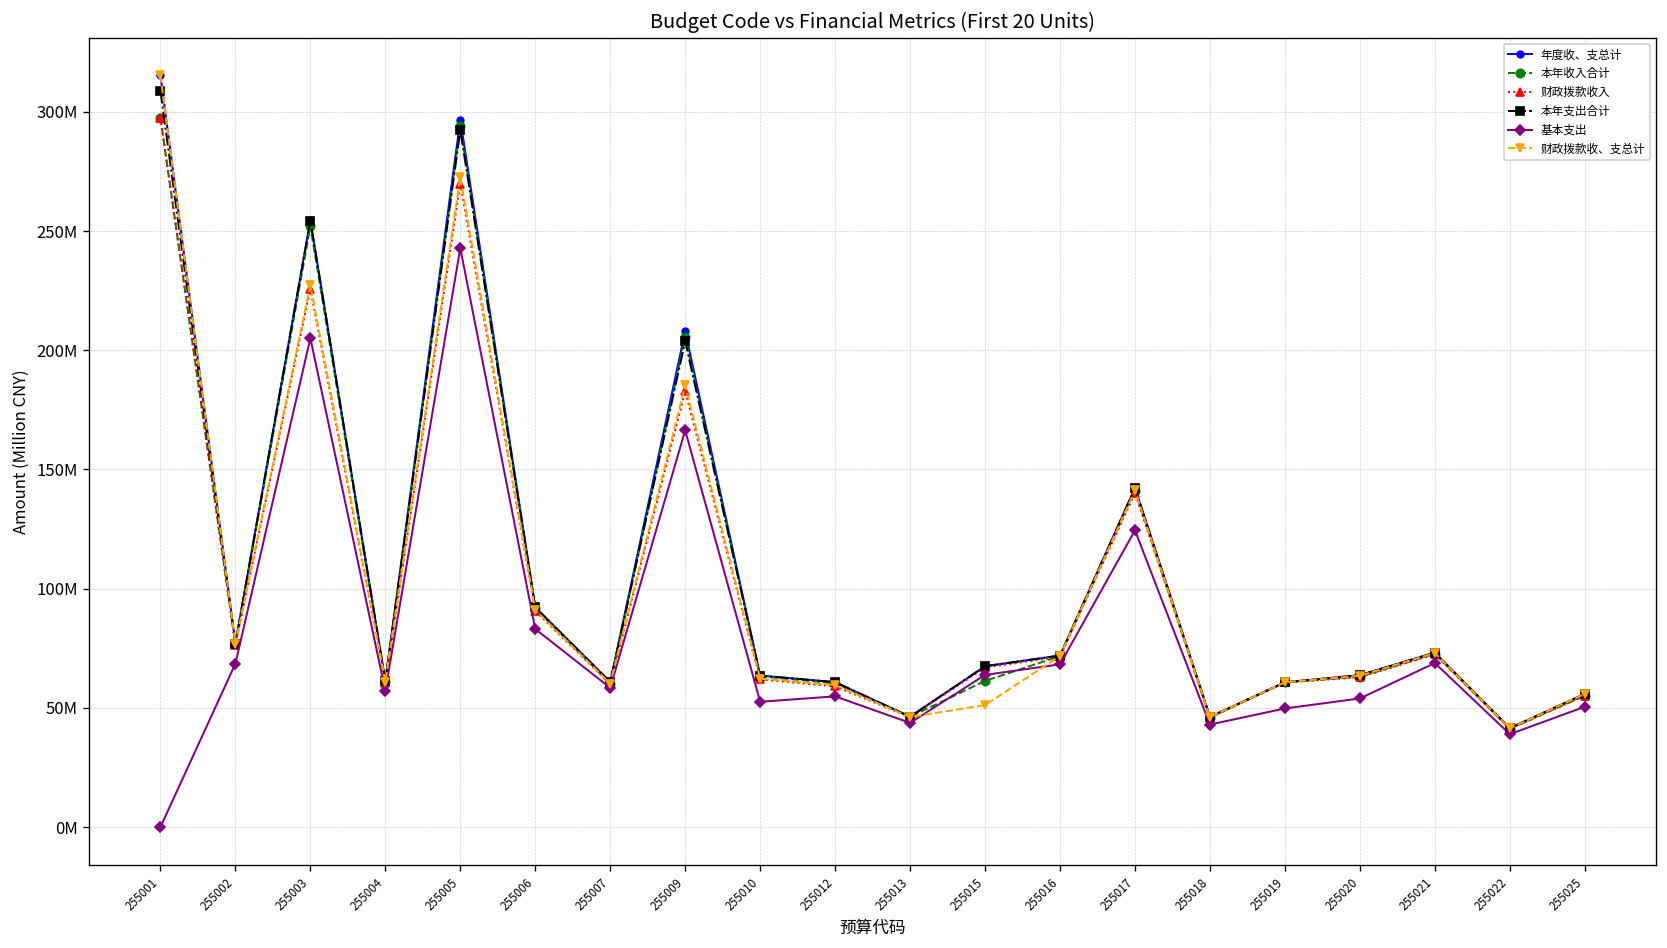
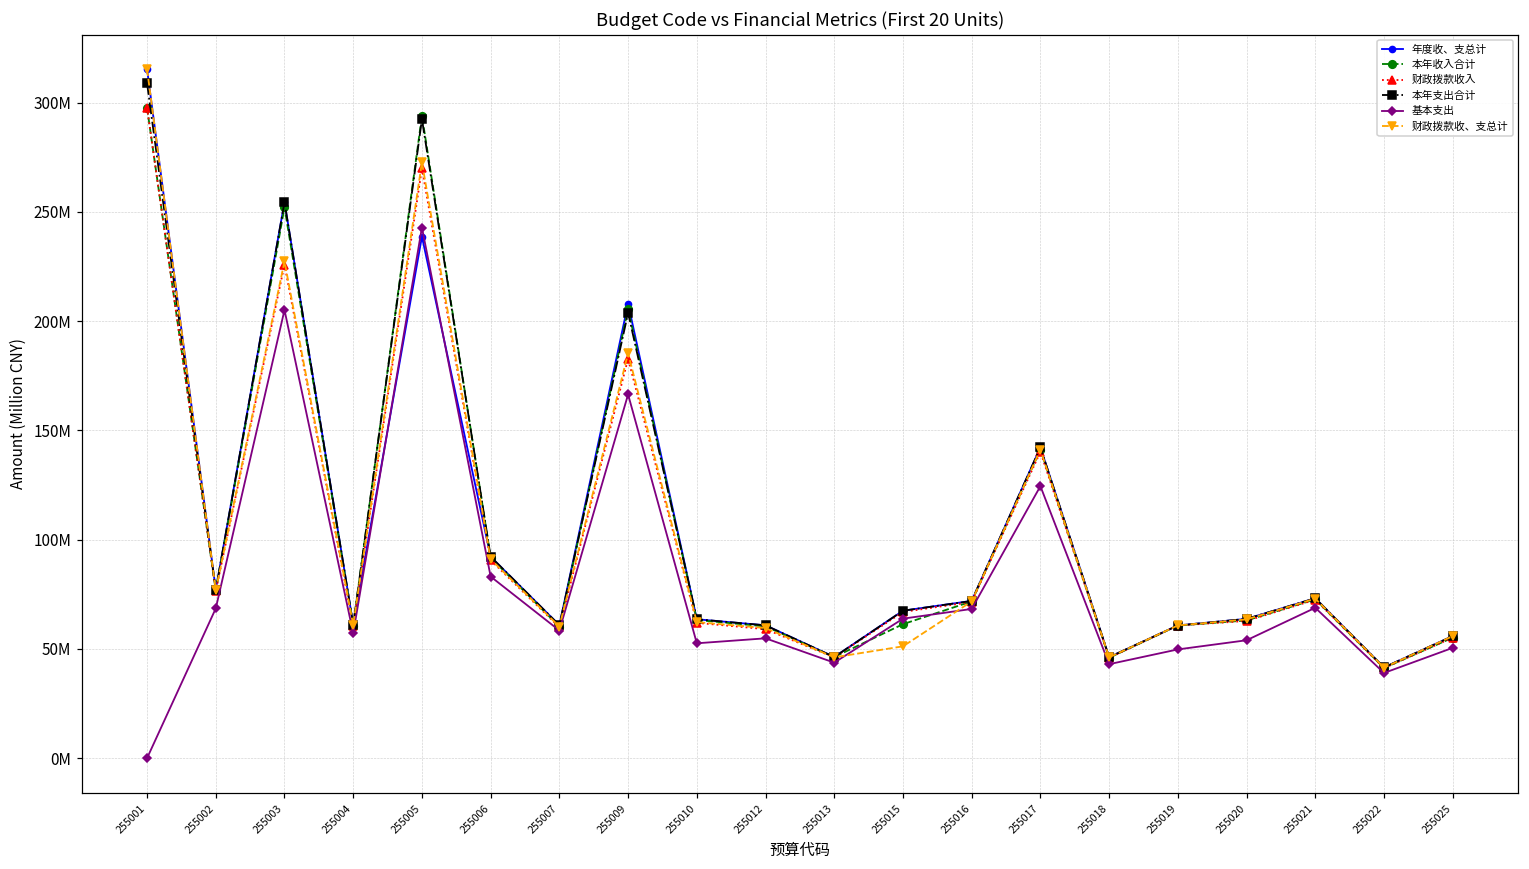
  {
    "年度收、支总计": {
-     "255005": 297000000,
+     "255005": 239000000,
      "255009": 208000000
    },
    "本年收入合计": {
      "255003": 252000000,
      "255005": 294000000,
      "255009": 205000000,
      "255015": 61000000
    },
    "财政拨款收入": {
      "255003": 226000000,
      "255005": 270000000,
      "255009": 183000000
    },
    "本年支出合计": {
      "255001": 309000000,
      "255005": 292000000,
      "255009": 204000000
    },
    "基本支出": {
      "255001": 0,
      "255002": 69000000,
      "255003": 205000000,
      "255004": 57000000,
      "255005": 243000000,
      "255006": 83000000,
      "255007": 58000000,
      "255009": 166000000,
      "255010": 53000000,
      "255012": 55000000,
      "255013": 44000000,
      "255015": 64000000,
      "255016": 68000000,
      "255017": 124000000,
      "255018": 43000000,
      "255019": 50000000,
      "255020": 54000000,
      "255021": 69000000,
      "255022": 39000000,
      "255025": 50000000
    },
    "财政拨款收、支总计": {
      "255003": 227000000,
      "255005": 273000000,
      "255009": 185000000,
      "255015": 51000000
    }
  }
